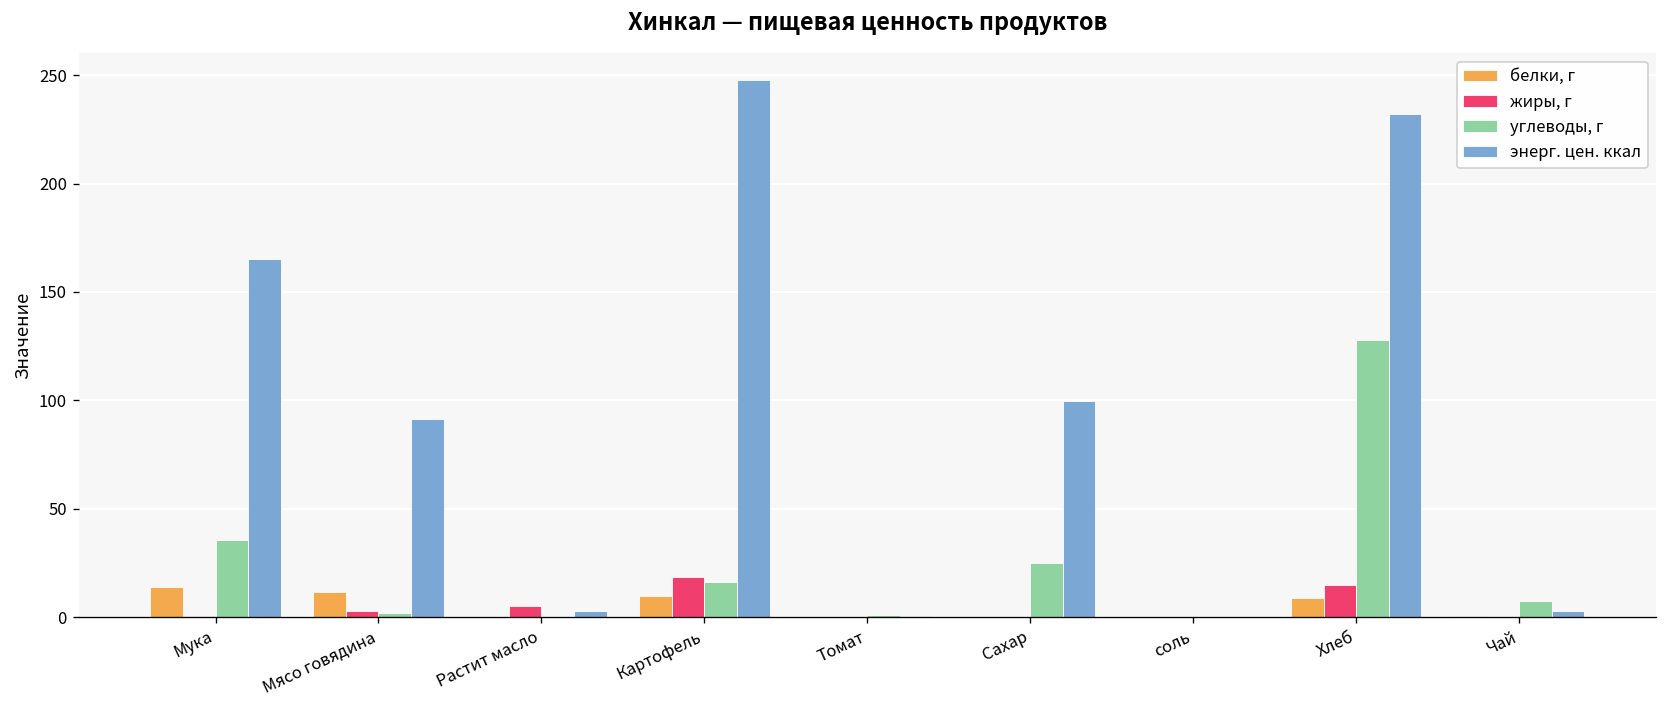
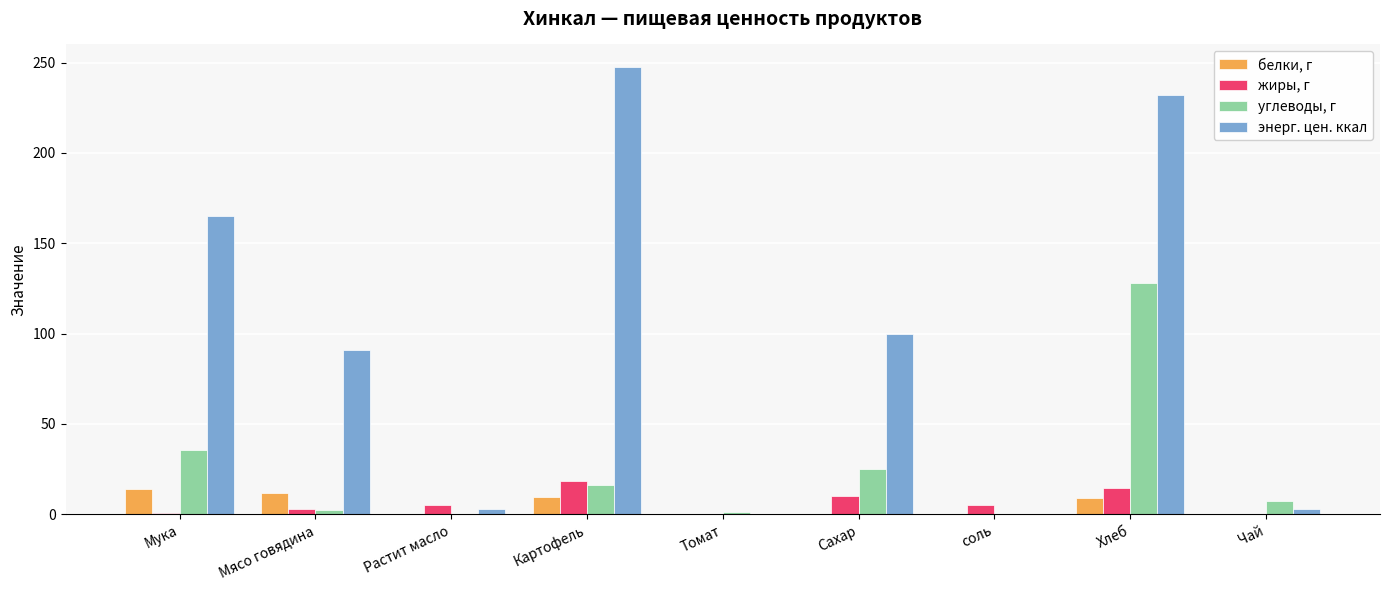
  {
    "белки, г": {
      "Мука": 14,
      "Мясо говядина": 12,
      "Растит масло": 0,
      "Картофель": 10,
      "Сахар": 0,
      "соль": 0,
      "Хлеб": 9
    },
    "жиры, г": {
      "Мясо говядина": 3,
      "Растит масло": 5,
      "Картофель": 18,
-     "Сахар": 0,
-     "соль": 0,
+     "Сахар": 10,
+     "соль": 5,
      "Хлеб": 15
    },
    "углеводы, г": {
      "Мука": 36,
      "Мясо говядина": 2,
      "Растит масло": 0,
      "Картофель": 16,
      "Сахар": 25,
      "соль": 0,
      "Хлеб": 128,
      "Чай": 7
    },
    "энерг. цен. ккал": {
      "Мука": 165,
      "Мясо говядина": 91,
      "Растит масло": 3,
      "Картофель": 248,
      "Сахар": 100,
      "соль": 0,
      "Хлеб": 232,
      "Чай": 3
    }
  }
